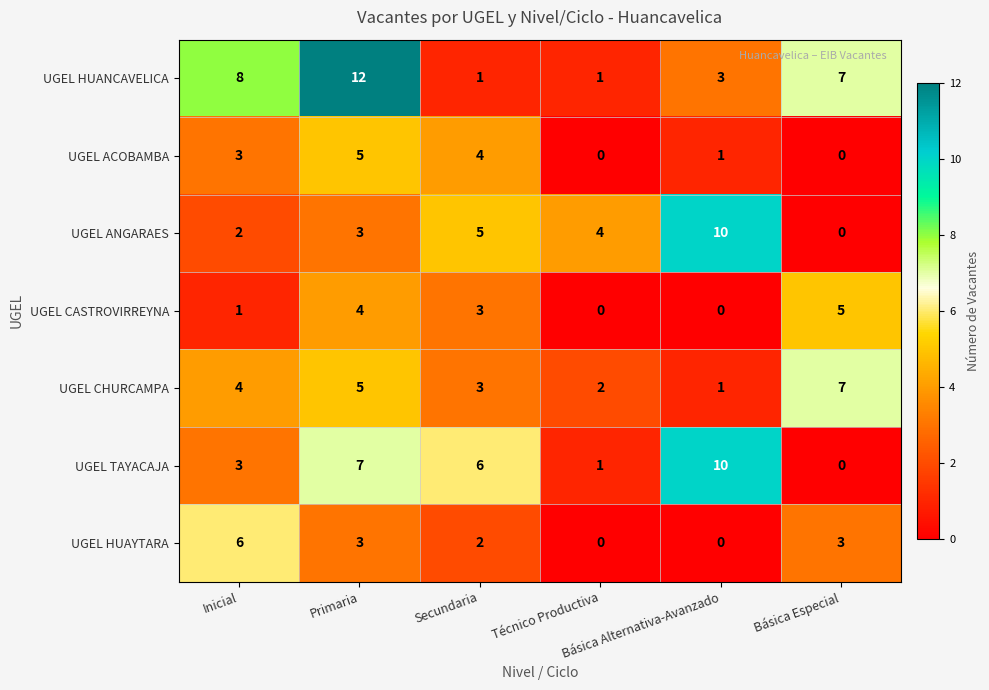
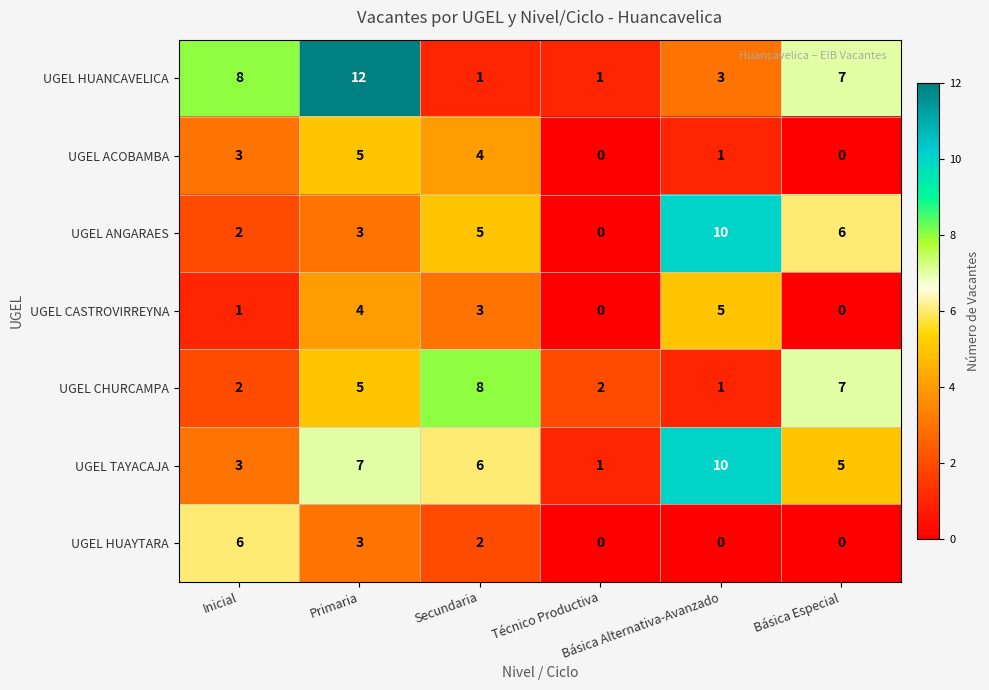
  {
    "UGEL HUANCAVELICA": {
      "Inicial": 8,
      "Primaria": 12,
      "Secundaria": 1,
      "Técnico Productiva": 1,
      "Básica Alternativa-Avanzado": 3
    },
    "UGEL ACOBAMBA": {
      "Inicial": 3,
      "Primaria": 5,
      "Secundaria": 4,
      "Técnico Productiva": 0,
      "Básica Alternativa-Avanzado": 1,
      "Básica Especial": 0
    },
    "UGEL ANGARAES": {
      "Inicial": 2,
      "Primaria": 3,
      "Secundaria": 5,
-     "Técnico Productiva": 4,
+     "Técnico Productiva": 0,
      "Básica Alternativa-Avanzado": 10,
-     "Básica Especial": 0
+     "Básica Especial": 6
    },
    "UGEL CASTROVIRREYNA": {
      "Inicial": 1,
      "Primaria": 4,
      "Secundaria": 3,
      "Técnico Productiva": 0,
-     "Básica Alternativa-Avanzado": 0,
-     "Básica Especial": 5
+     "Básica Alternativa-Avanzado": 5,
+     "Básica Especial": 0
    },
    "UGEL CHURCAMPA": {
-     "Inicial": 4,
+     "Inicial": 2,
      "Primaria": 5,
-     "Secundaria": 3,
+     "Secundaria": 8,
      "Técnico Productiva": 2,
      "Básica Alternativa-Avanzado": 1,
      "Básica Especial": 7
    },
    "UGEL TAYACAJA": {
      "Inicial": 3,
      "Primaria": 7,
      "Secundaria": 6,
      "Técnico Productiva": 1,
      "Básica Alternativa-Avanzado": 10,
-     "Básica Especial": 0
+     "Básica Especial": 5
    },
    "UGEL HUAYTARA": {
      "Inicial": 6,
      "Primaria": 3,
      "Secundaria": 2,
      "Técnico Productiva": 0,
      "Básica Alternativa-Avanzado": 0,
-     "Básica Especial": 3
+     "Básica Especial": 0
    }
  }
